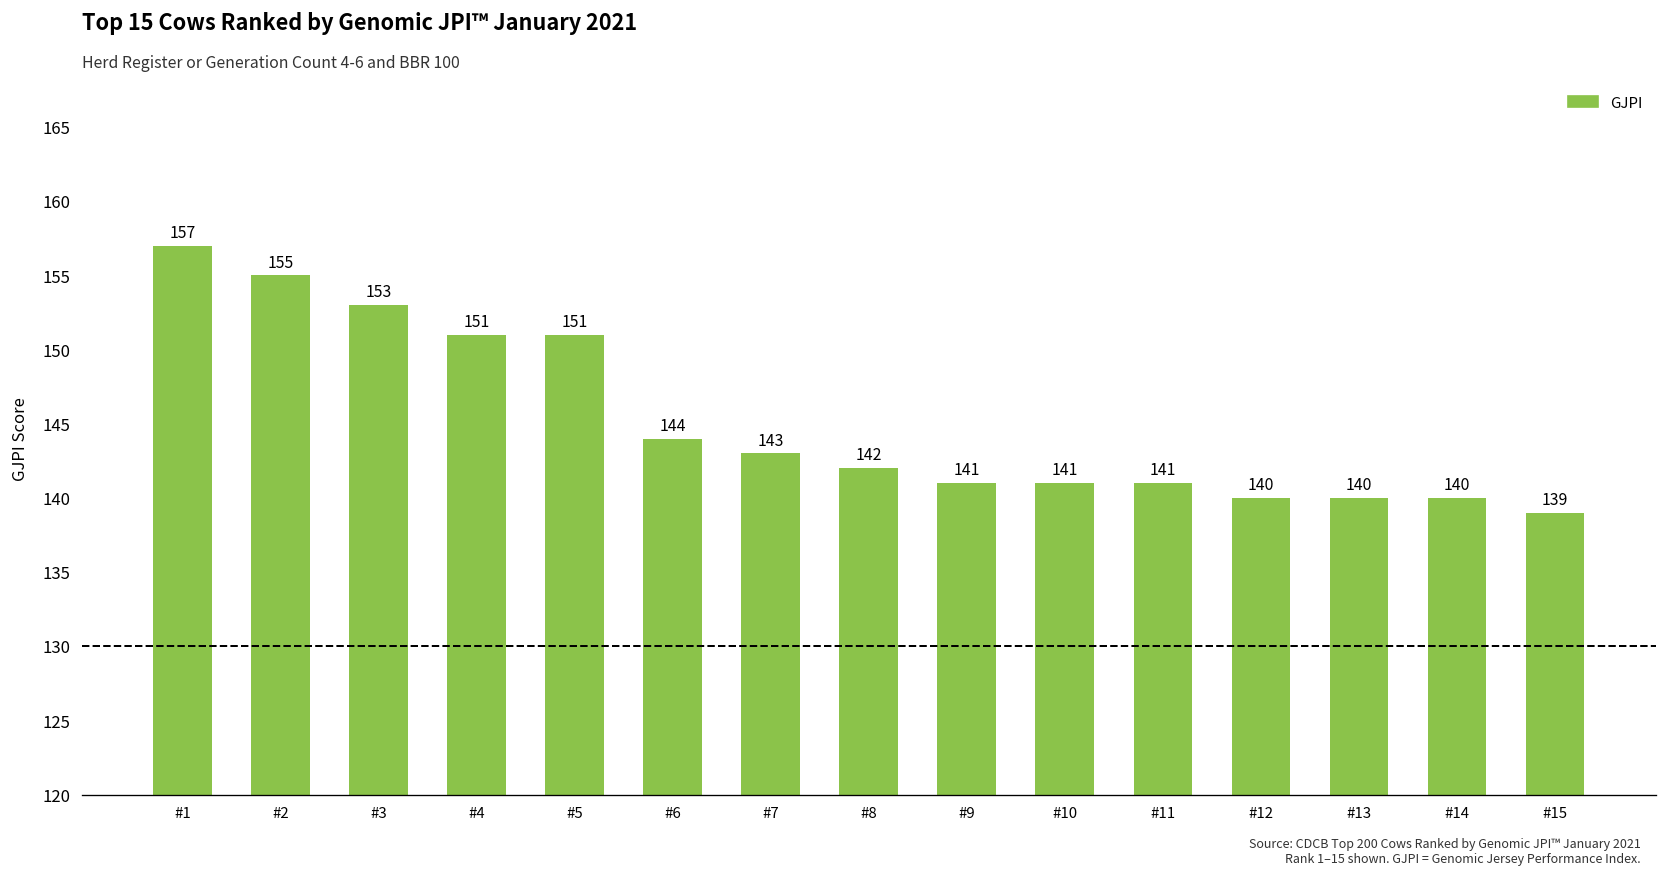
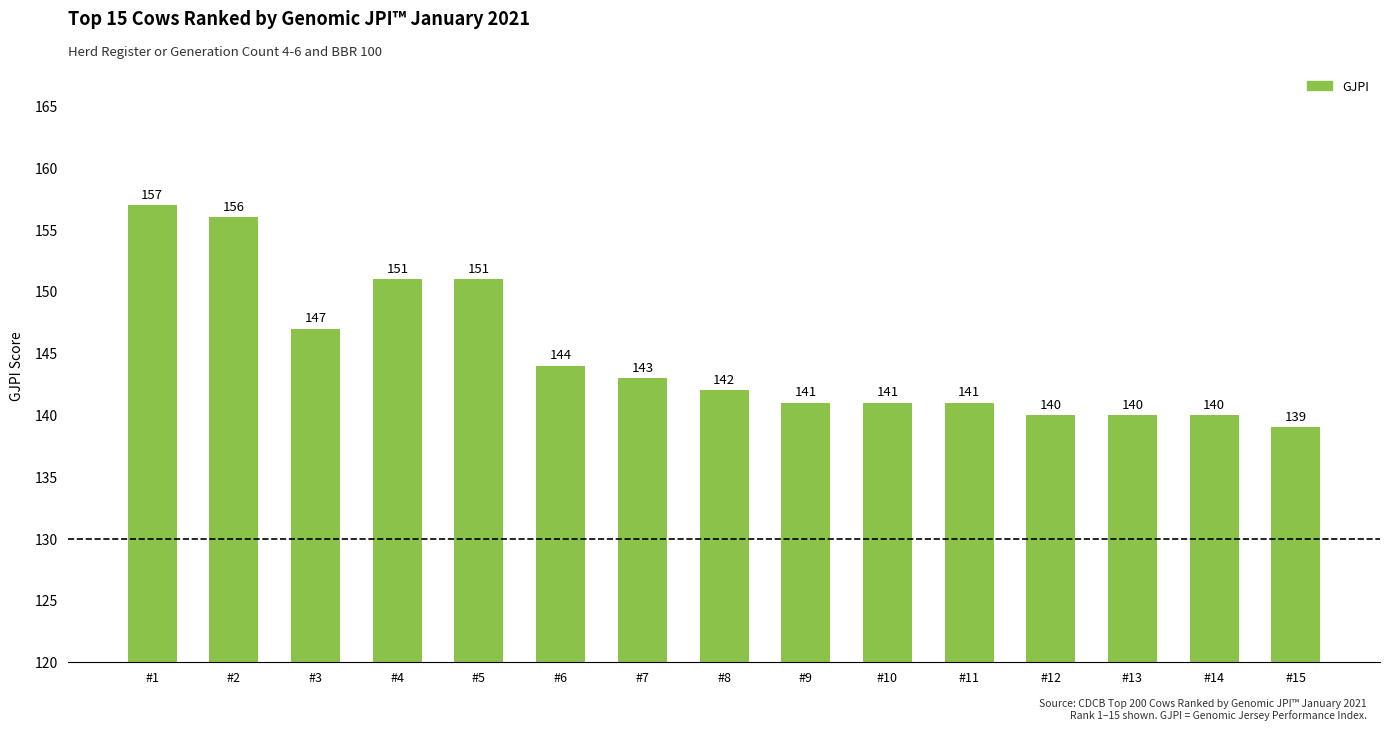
  {
    "#1": 157,
-   "#2": 155,
-   "#3": 153,
+   "#2": 156,
+   "#3": 147,
    "#4": 151,
    "#5": 151,
    "#6": 144,
    "#7": 143,
    "#8": 142,
    "#9": 141,
    "#10": 141,
    "#11": 141,
    "#12": 140,
    "#13": 140,
    "#14": 140,
    "#15": 139
  }
